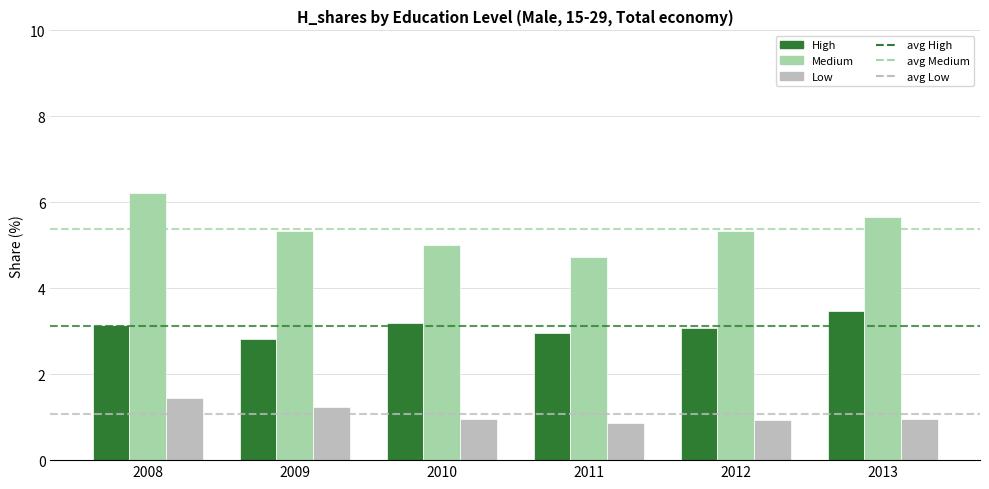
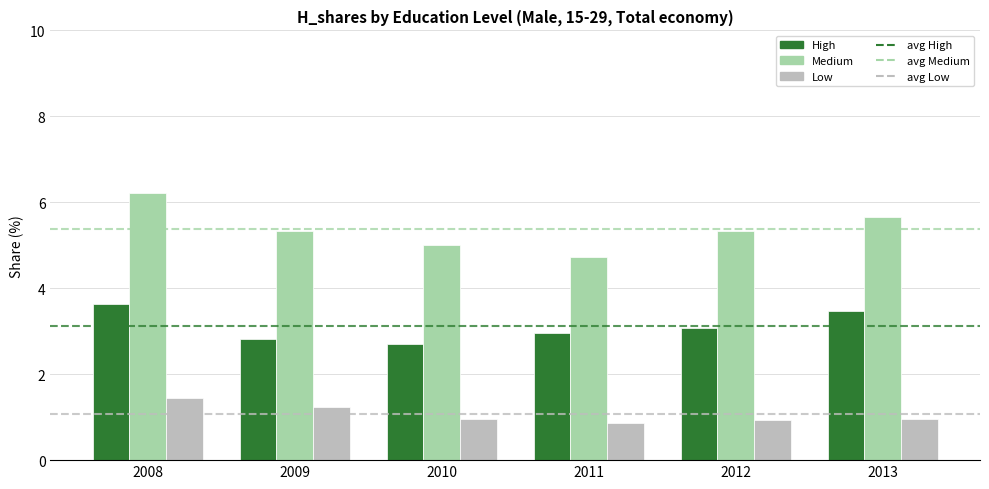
  {
    "High": {
-     "2008": 3.1,
+     "2008": 3.6,
      "2009": 2.8,
-     "2010": 3.2,
+     "2010": 2.7,
      "2011": 3.0,
      "2012": 3.1,
      "2013": 3.5
    }
  }
